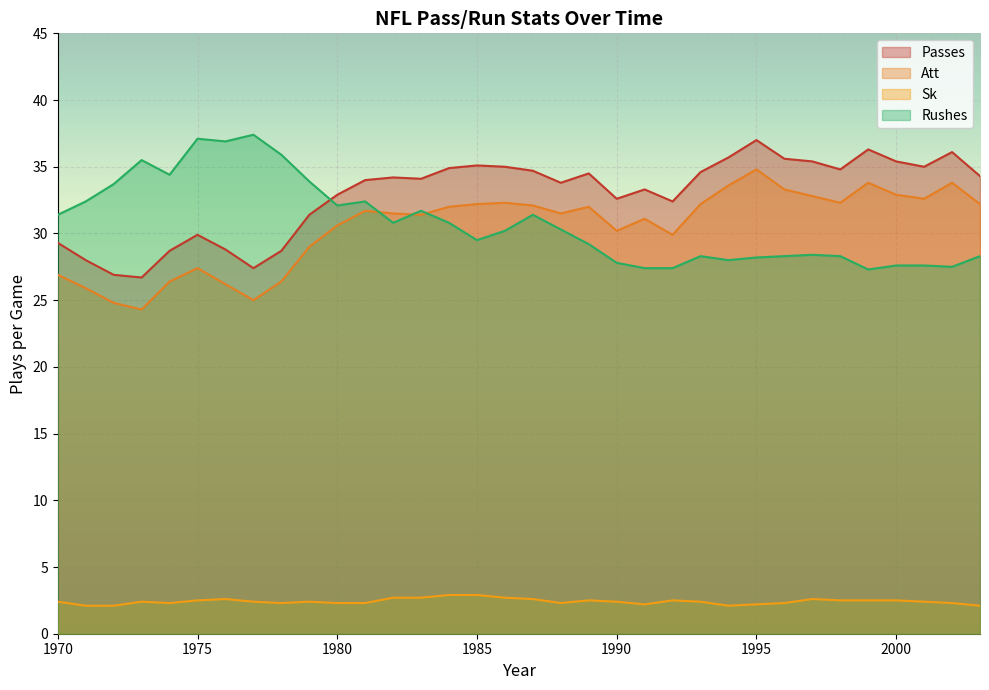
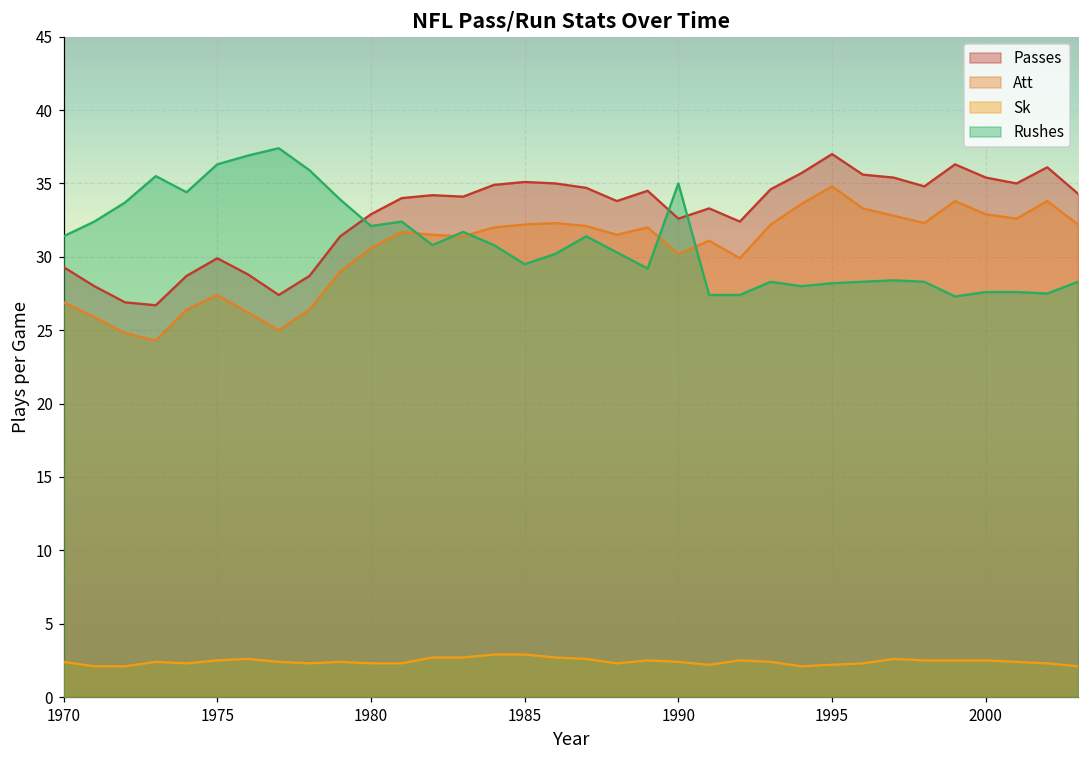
  {
    "Rushes": {
      "1970": 31.4,
-     "1975": 37.1,
+     "1975": 36.3,
      "1980": 32.1,
      "1985": 29.5,
-     "1990": 27.8,
+     "1990": 35.0,
      "1995": 28.2,
      "2000": 27.6
    }
  }
